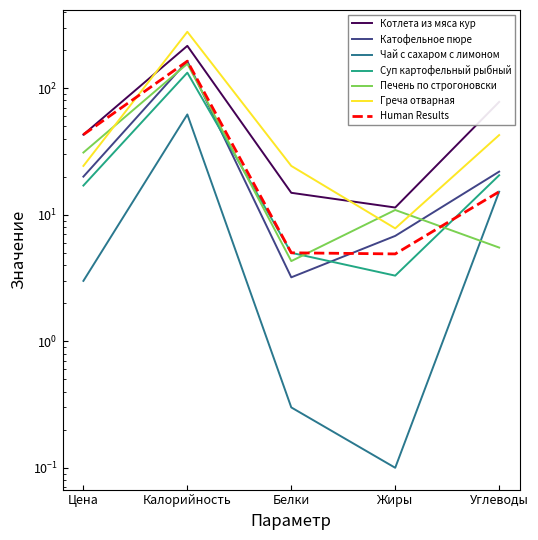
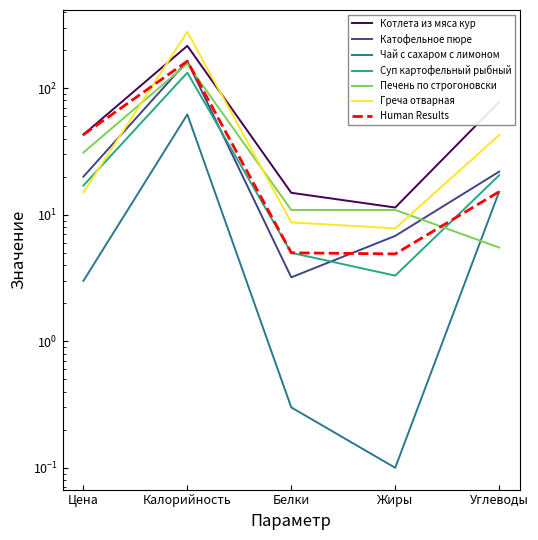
  {
    "Котлета из мяса кур": {
      "Калорийность": 220,
      "Белки": 15
    },
    "Печень по строгоновски": {
      "Цена": 31,
-     "Белки": 4.3,
+     "Белки": 11,
      "Углеводы": 6
    },
    "Греча отварная": {
-     "Цена": 24,
+     "Цена": 15,
      "Калорийность": 280,
-     "Белки": 24,
+     "Белки": 9,
      "Жиры": 8,
      "Углеводы": 43
    },
    "Human Results": {
      "Жиры": 4.9
    }
  }
